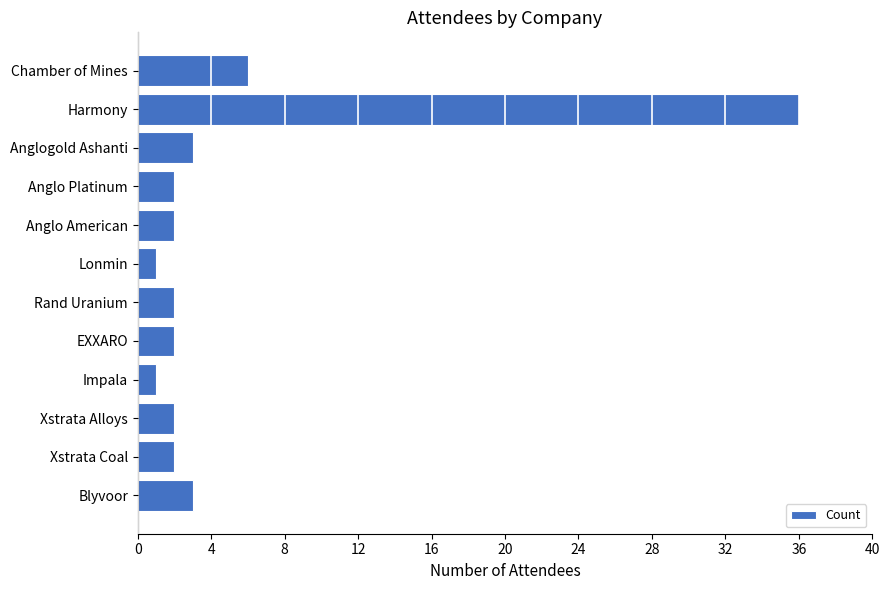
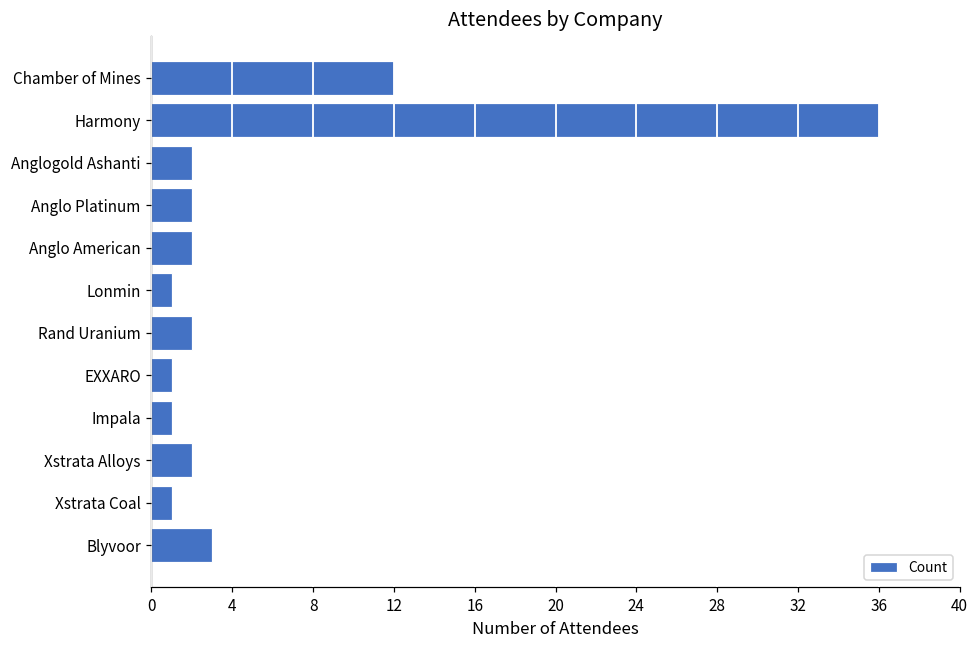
  {
-   "Chamber of Mines": 6,
+   "Chamber of Mines": 12,
    "Harmony": 36,
-   "Anglogold Ashanti": 3,
+   "Anglogold Ashanti": 2,
    "Anglo Platinum": 2,
    "Anglo American": 2,
    "Lonmin": 1,
    "Rand Uranium": 2,
-   "EXXARO": 2,
+   "EXXARO": 1,
    "Impala": 1,
    "Xstrata Alloys": 2,
-   "Xstrata Coal": 2,
+   "Xstrata Coal": 1,
    "Blyvoor": 3
  }
